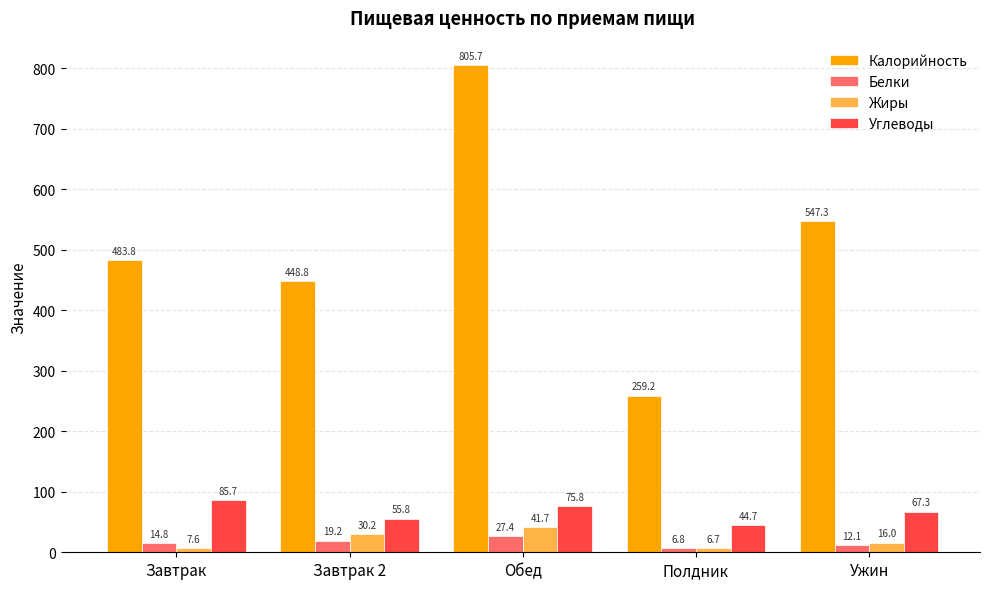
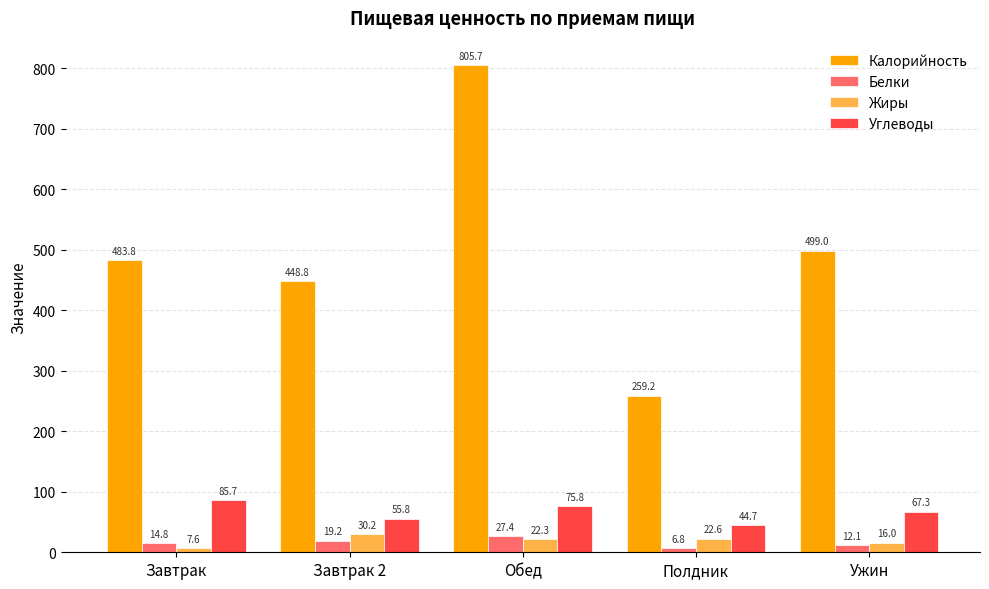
  {
    "Калорийность": {
      "Завтрак": 483.8,
      "Завтрак 2": 448.8,
      "Обед": 805.7,
      "Полдник": 259.2,
-     "Ужин": 547.3
+     "Ужин": 499.0
    },
    "Жиры": {
      "Завтрак": 7.6,
      "Завтрак 2": 30.2,
-     "Обед": 41.7,
-     "Полдник": 6.7,
+     "Обед": 22.3,
+     "Полдник": 22.6,
      "Ужин": 16.0
    }
  }
